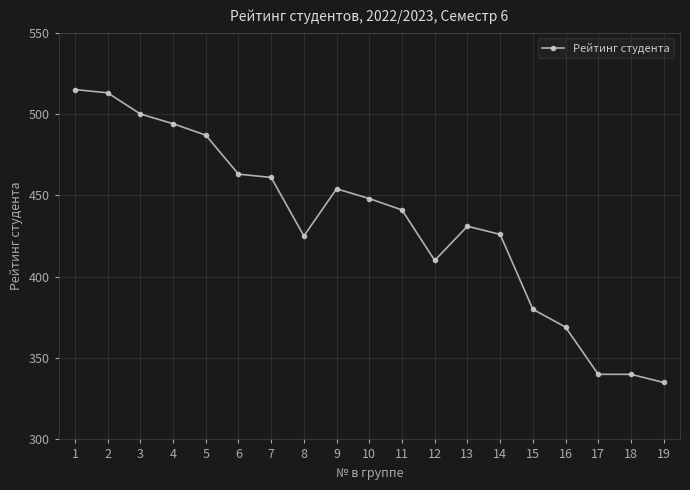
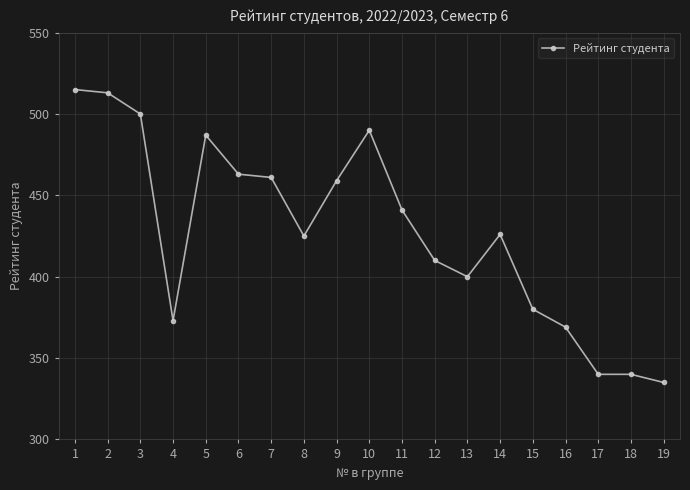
  {
    "1": 515,
    "2": 513,
    "3": 500,
-   "4": 494,
+   "4": 373,
    "5": 487,
    "6": 463,
    "7": 461,
    "8": 425,
-   "9": 454,
-   "10": 448,
+   "9": 459,
+   "10": 490,
    "11": 441,
    "12": 410,
-   "13": 431,
+   "13": 400,
    "14": 426,
    "15": 380,
    "16": 369,
    "17": 340,
    "18": 340,
    "19": 335
  }
